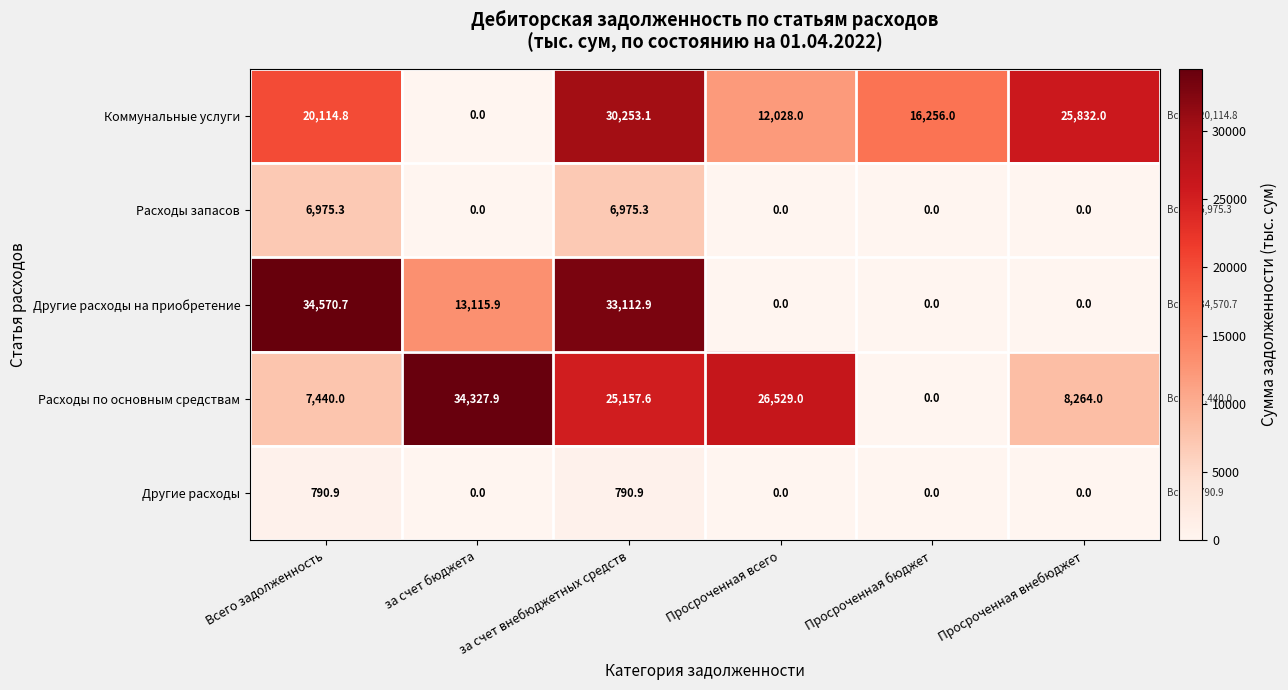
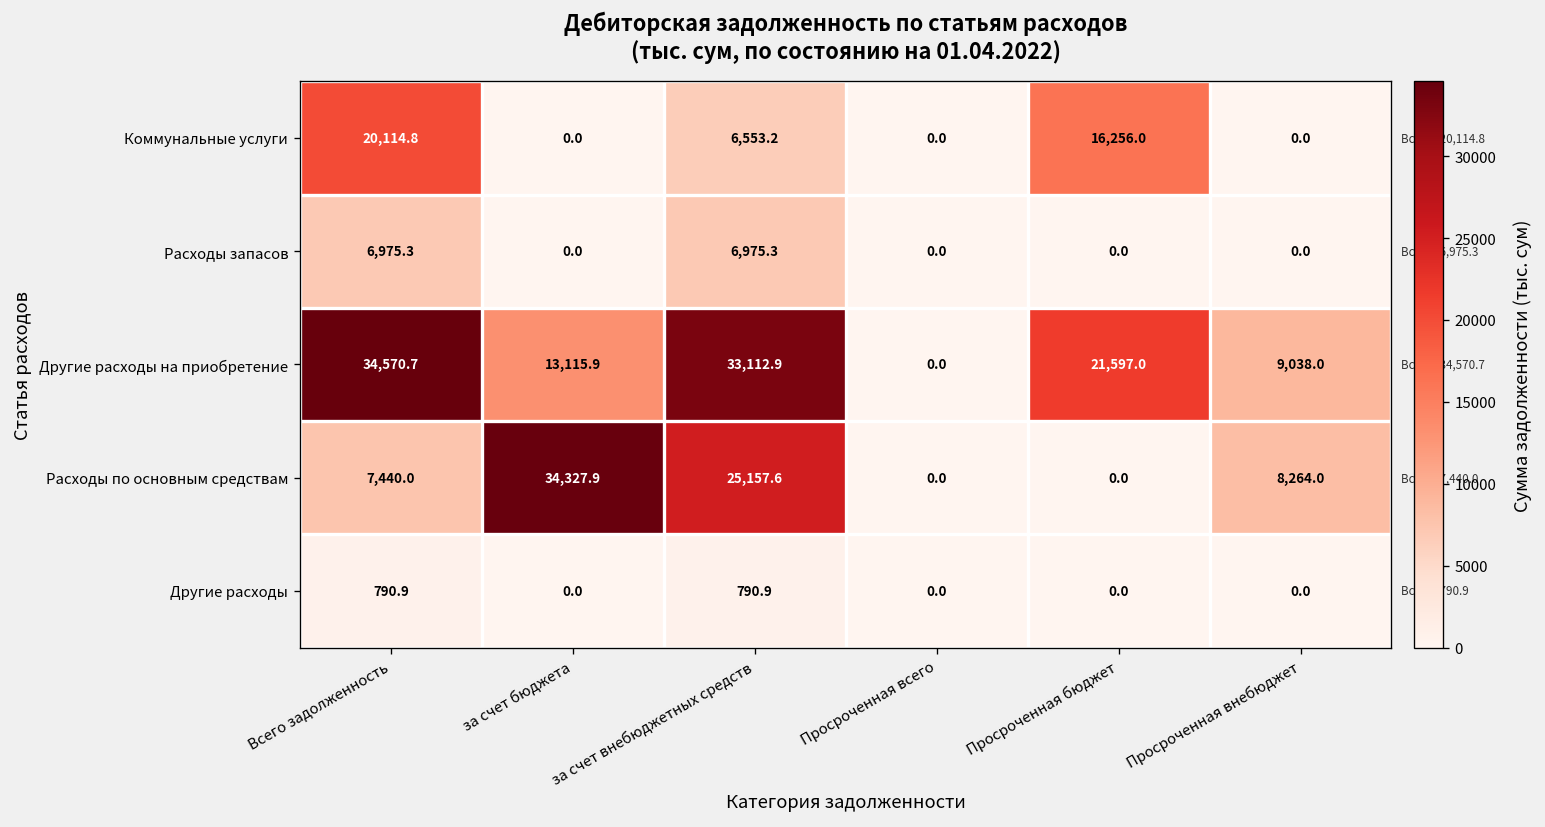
  {
    "Коммунальные услуги": {
      "Всего задолженность": "20,114.8",
      "за счет бюджета": "0.0",
-     "за счет внебюджетных средств": "30,253.1",
-     "Просроченная всего": "12,028.0",
+     "за счет внебюджетных средств": "6,553.2",
+     "Просроченная всего": "0.0",
      "Просроченная бюджет": "16,256.0",
-     "Просроченная внебюджет": "25,832.0"
+     "Просроченная внебюджет": "0.0"
    },
    "Расходы запасов": {
      "Всего задолженность": "6,975.3",
      "за счет бюджета": "0.0",
      "за счет внебюджетных средств": "6,975.3",
      "Просроченная всего": "0.0",
      "Просроченная бюджет": "0.0",
      "Просроченная внебюджет": "0.0"
    },
    "Другие расходы на приобретение": {
      "Всего задолженность": "34,570.7",
      "за счет бюджета": "13,115.9",
      "за счет внебюджетных средств": "33,112.9",
      "Просроченная всего": "0.0",
-     "Просроченная бюджет": "0.0",
-     "Просроченная внебюджет": "0.0"
+     "Просроченная бюджет": "21,597.0",
+     "Просроченная внебюджет": "9,038.0"
    },
    "Расходы по основным средствам": {
      "Всего задолженность": "7,440.0",
      "за счет бюджета": "34,327.9",
      "за счет внебюджетных средств": "25,157.6",
-     "Просроченная всего": "26,529.0",
+     "Просроченная всего": "0.0",
      "Просроченная бюджет": "0.0",
      "Просроченная внебюджет": "8,264.0"
    },
    "Другие расходы": {
      "Всего задолженность": "790.9",
      "за счет бюджета": "0.0",
      "за счет внебюджетных средств": "790.9",
      "Просроченная всего": "0.0",
      "Просроченная бюджет": "0.0",
      "Просроченная внебюджет": "0.0"
    }
  }
